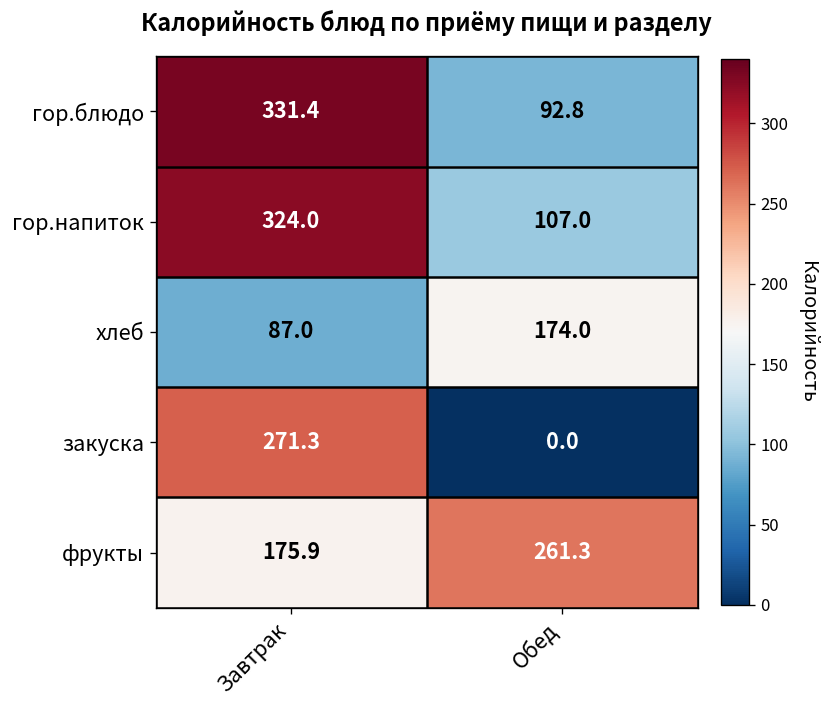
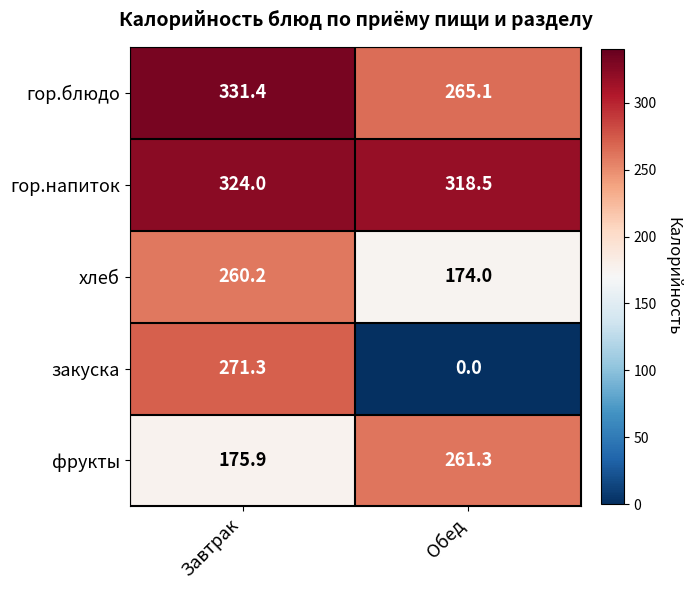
  {
    "гор.блюдо": {
      "Завтрак": 331.4,
-     "Обед": 92.8
+     "Обед": 265.1
    },
    "гор.напиток": {
      "Завтрак": 324.0,
-     "Обед": 107.0
+     "Обед": 318.5
    },
    "хлеб": {
-     "Завтрак": 87.0,
+     "Завтрак": 260.2,
      "Обед": 174.0
    },
    "закуска": {
      "Завтрак": 271.3,
      "Обед": 0.0
    },
    "фрукты": {
      "Завтрак": 175.9,
      "Обед": 261.3
    }
  }
